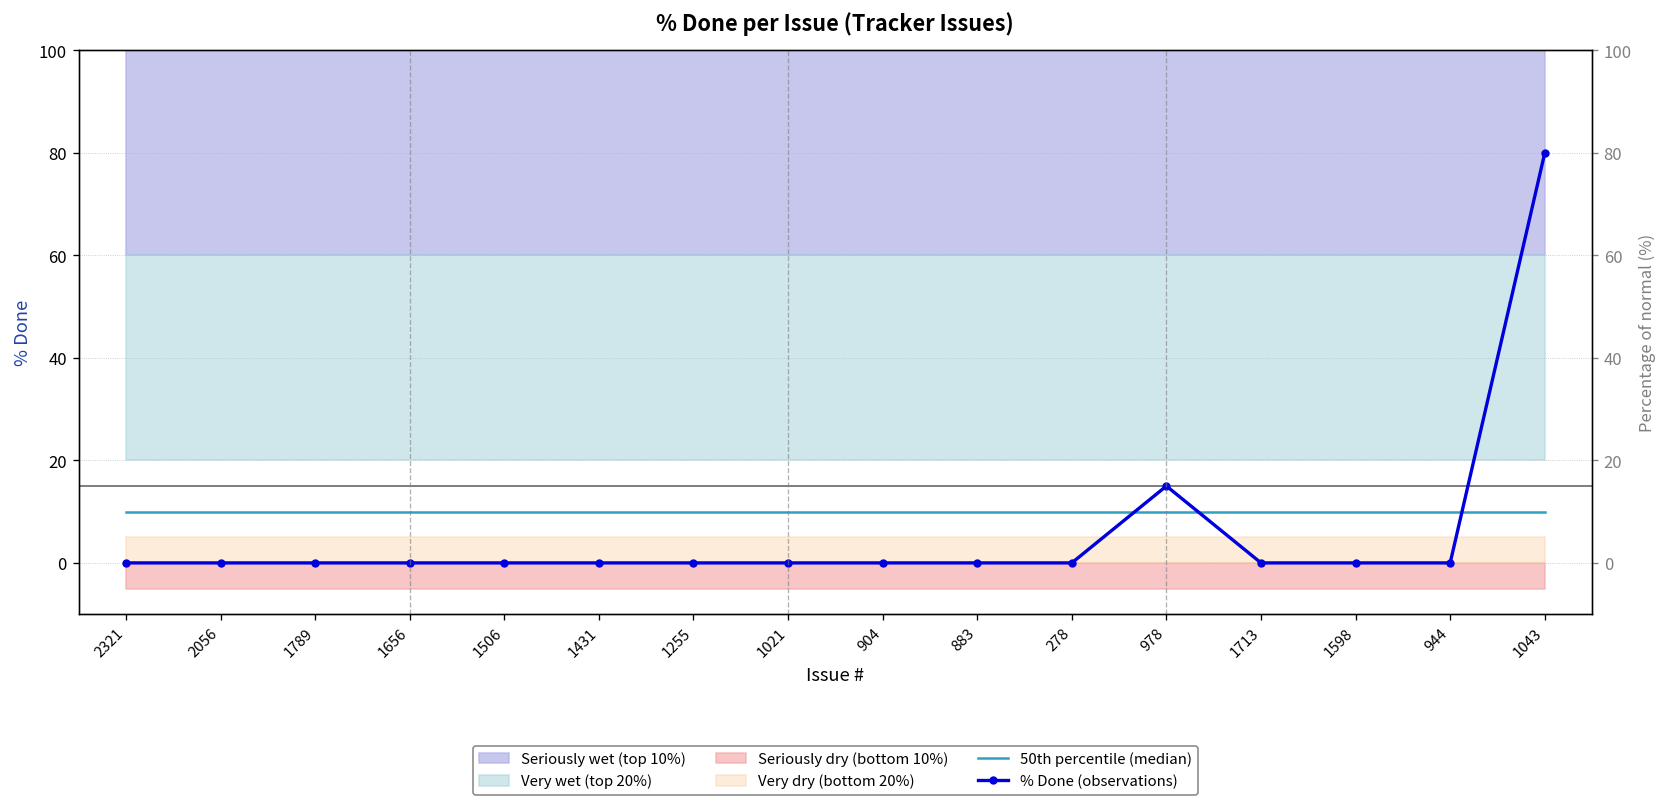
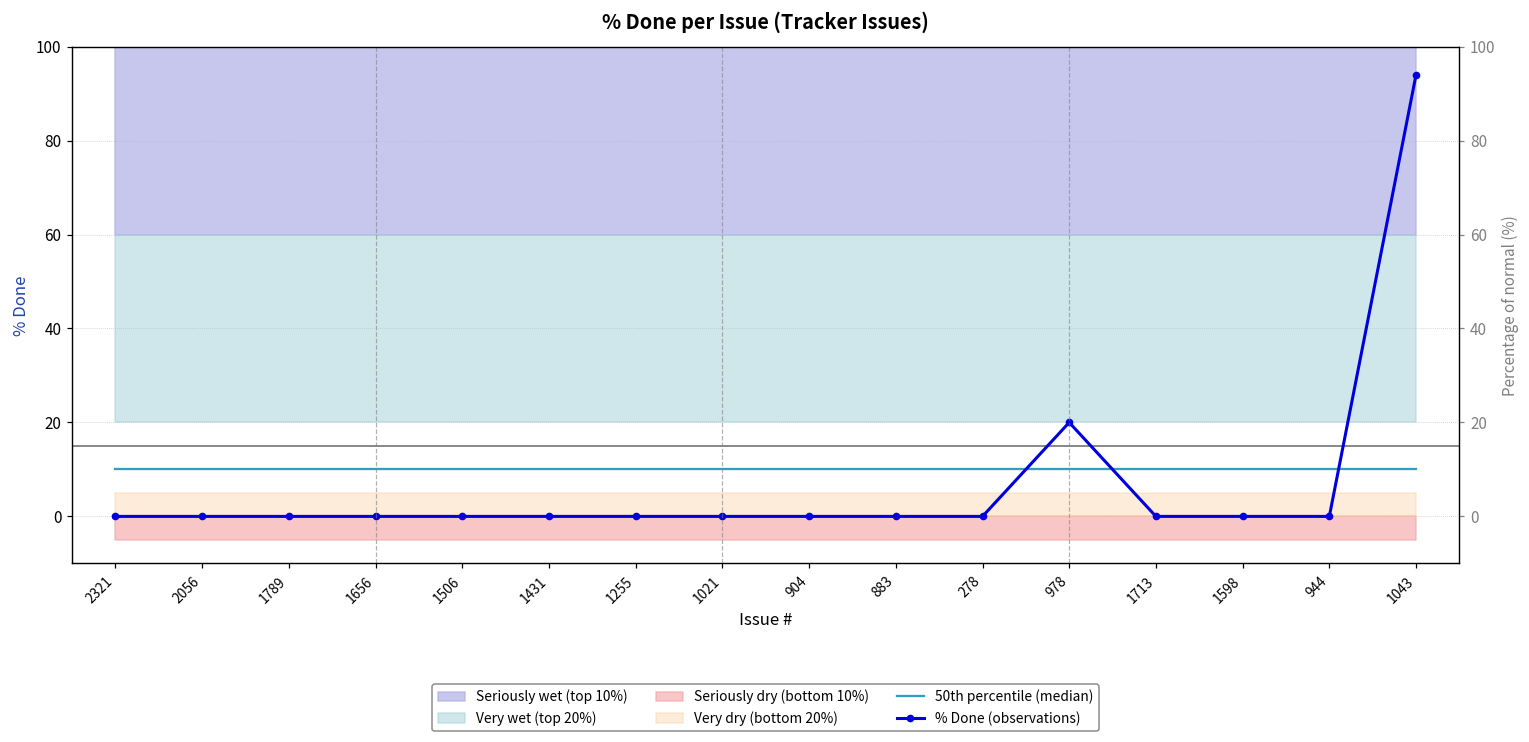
  {
    "50th percentile (median)": {
      "2321": 10,
      "2056": 10,
      "1789": 10,
      "1656": 10,
      "1506": 10,
      "1431": 10,
      "1255": 10,
      "1021": 10,
      "904": 10,
      "883": 10,
      "278": 10,
      "978": 10,
      "1713": 10,
      "1598": 10,
      "944": 10,
      "1043": 10
    },
    "% Done (observations)": {
-     "978": 15,
-     "1043": 80
+     "978": 20,
+     "1043": 94
    }
  }
